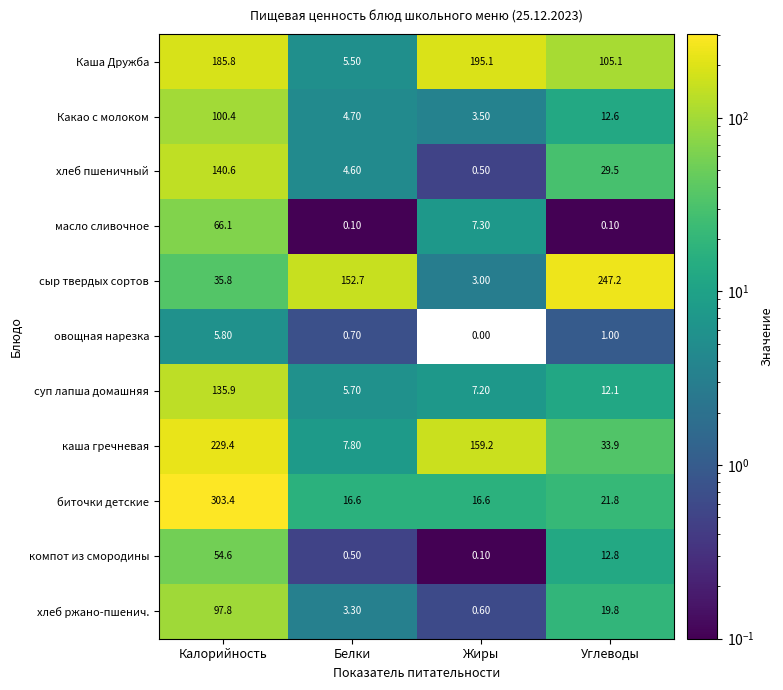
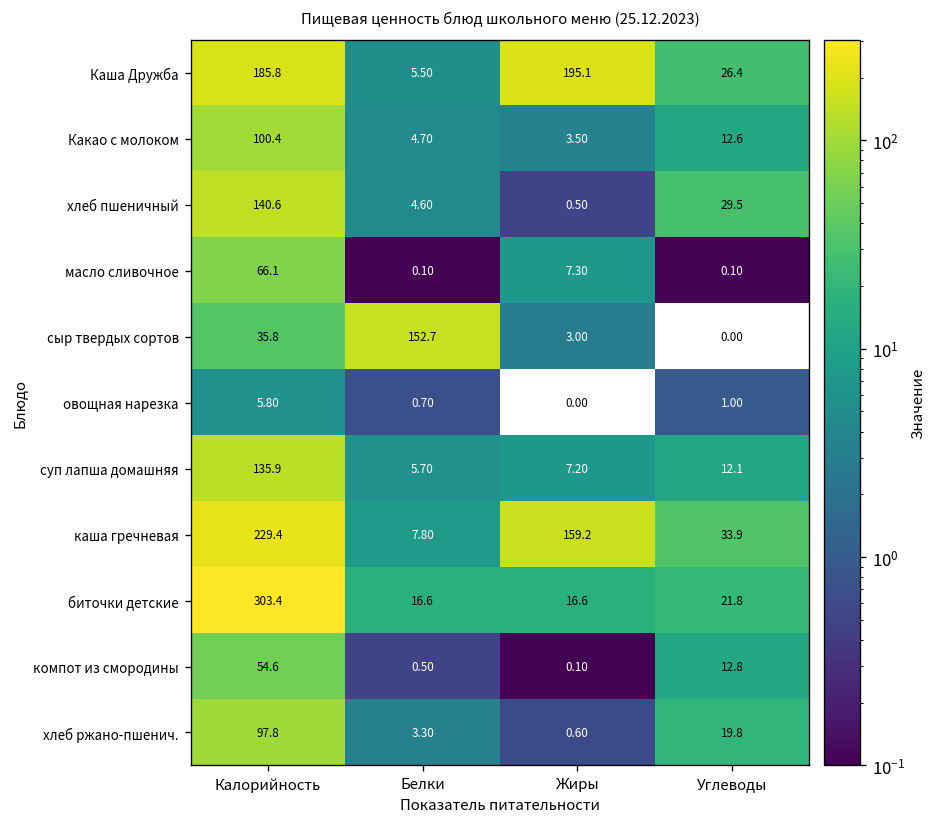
  {
    "Каша Дружба": {
      "Калорийность": 185.8,
      "Белки": 5.50,
      "Жиры": 195.1,
-     "Углеводы": 105.1
+     "Углеводы": 26.4
    },
    "Какао с молоком": {
      "Калорийность": 100.4,
      "Белки": 4.70,
      "Жиры": 3.50,
      "Углеводы": 12.6
    },
    "хлеб пшеничный": {
      "Калорийность": 140.6,
      "Белки": 4.60,
      "Жиры": 0.50,
      "Углеводы": 29.5
    },
    "масло сливочное": {
      "Калорийность": 66.1,
      "Белки": 0.10,
      "Жиры": 7.30,
      "Углеводы": 0.10
    },
    "сыр твердых сортов": {
      "Калорийность": 35.8,
      "Белки": 152.7,
      "Жиры": 3.00,
-     "Углеводы": 247.2
+     "Углеводы": 0.00
    },
    "овощная нарезка": {
      "Калорийность": 5.80,
      "Белки": 0.70,
      "Жиры": 0.00,
      "Углеводы": 1.00
    },
    "суп лапша домашняя": {
      "Калорийность": 135.9,
      "Белки": 5.70,
      "Жиры": 7.20,
      "Углеводы": 12.1
    },
    "каша гречневая": {
      "Калорийность": 229.4,
      "Белки": 7.80,
      "Жиры": 159.2,
      "Углеводы": 33.9
    },
    "биточки детские": {
      "Калорийность": 303.4,
      "Белки": 16.6,
      "Жиры": 16.6,
      "Углеводы": 21.8
    },
    "компот из смородины": {
      "Калорийность": 54.6,
      "Белки": 0.50,
      "Жиры": 0.10,
      "Углеводы": 12.8
    },
    "хлеб ржано-пшенич.": {
      "Калорийность": 97.8,
      "Белки": 3.30,
      "Жиры": 0.60,
      "Углеводы": 19.8
    }
  }
